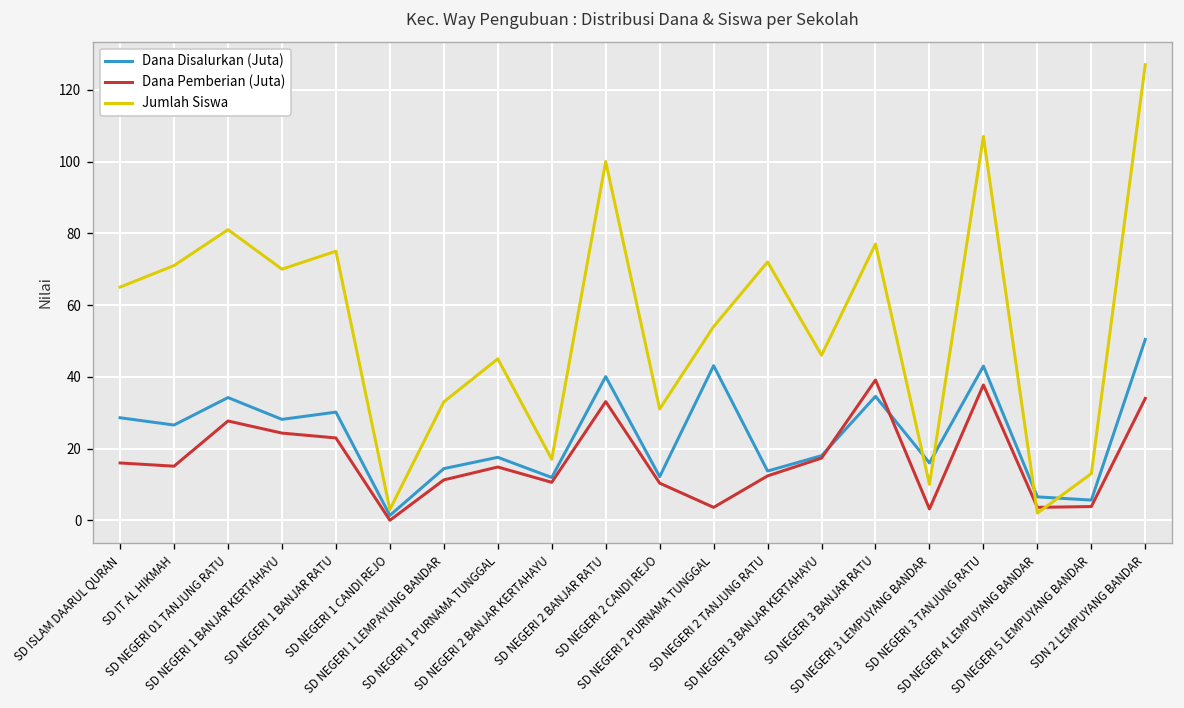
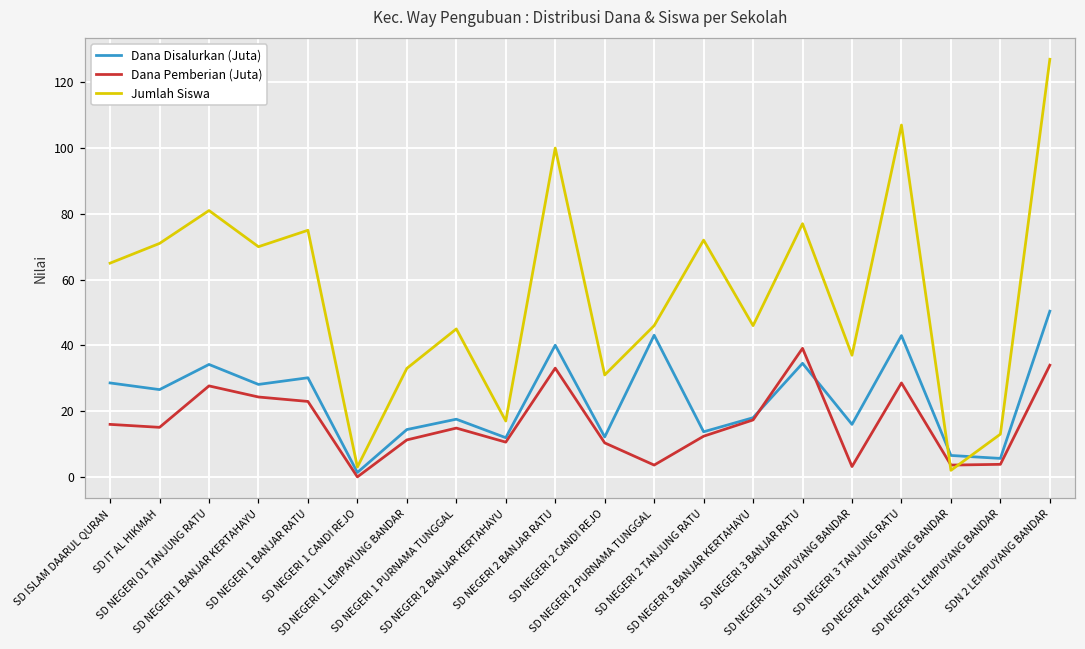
  {
    "Dana Disalurkan (Juta)": {
      "SD ISLAM DAARUL QURAN": 29,
      "SD IT AL HIKMAH": 27,
      "SD NEGERI 01 TANJUNG RATU": 34,
      "SD NEGERI 1 BANJAR KERTAHAYU": 28,
      "SD NEGERI 1 BANJAR RATU": 30,
      "SD NEGERI 1 CANDI REJO": 1,
      "SD NEGERI 1 LEMPAYUNG BANDAR": 14,
      "SD NEGERI 1 PURNAMA TUNGGAL": 18,
      "SD NEGERI 2 BANJAR KERTAHAYU": 12,
      "SD NEGERI 2 BANJAR RATU": 40,
      "SD NEGERI 2 CANDI REJO": 12,
      "SD NEGERI 2 PURNAMA TUNGGAL": 43,
      "SD NEGERI 2 TANJUNG RATU": 14,
      "SD NEGERI 3 BANJAR RATU": 35,
      "SD NEGERI 3 LEMPUYANG BANDAR": 16,
      "SD NEGERI 3 TANJUNG RATU": 43,
      "SD NEGERI 4 LEMPUYANG BANDAR": 7,
      "SD NEGERI 5 LEMPUYANG BANDAR": 6,
      "SDN 2 LEMPUYANG BANDAR": 50
    },
    "Dana Pemberian (Juta)": {
      "SD ISLAM DAARUL QURAN": 16,
      "SD IT AL HIKMAH": 15,
      "SD NEGERI 01 TANJUNG RATU": 28,
      "SD NEGERI 1 BANJAR KERTAHAYU": 24,
      "SD NEGERI 1 BANJAR RATU": 23,
      "SD NEGERI 1 CANDI REJO": 0,
      "SD NEGERI 1 LEMPAYUNG BANDAR": 11,
      "SD NEGERI 1 PURNAMA TUNGGAL": 15,
      "SD NEGERI 2 BANJAR KERTAHAYU": 11,
      "SD NEGERI 2 BANJAR RATU": 33,
      "SD NEGERI 2 CANDI REJO": 10,
      "SD NEGERI 2 PURNAMA TUNGGAL": 4,
      "SD NEGERI 2 TANJUNG RATU": 12,
      "SD NEGERI 3 BANJAR RATU": 39,
      "SD NEGERI 3 LEMPUYANG BANDAR": 3,
-     "SD NEGERI 3 TANJUNG RATU": 38,
+     "SD NEGERI 3 TANJUNG RATU": 29,
      "SD NEGERI 4 LEMPUYANG BANDAR": 4,
      "SD NEGERI 5 LEMPUYANG BANDAR": 4,
      "SDN 2 LEMPUYANG BANDAR": 34
    },
    "Jumlah Siswa": {
      "SD ISLAM DAARUL QURAN": 65,
      "SD IT AL HIKMAH": 71,
      "SD NEGERI 01 TANJUNG RATU": 81,
      "SD NEGERI 1 BANJAR KERTAHAYU": 70,
      "SD NEGERI 1 BANJAR RATU": 75,
      "SD NEGERI 1 CANDI REJO": 3,
      "SD NEGERI 1 LEMPAYUNG BANDAR": 33,
      "SD NEGERI 1 PURNAMA TUNGGAL": 45,
      "SD NEGERI 2 BANJAR KERTAHAYU": 17,
      "SD NEGERI 2 BANJAR RATU": 100,
      "SD NEGERI 2 CANDI REJO": 31,
-     "SD NEGERI 2 PURNAMA TUNGGAL": 54,
+     "SD NEGERI 2 PURNAMA TUNGGAL": 46,
      "SD NEGERI 2 TANJUNG RATU": 72,
      "SD NEGERI 3 BANJAR KERTAHAYU": 46,
      "SD NEGERI 3 BANJAR RATU": 77,
-     "SD NEGERI 3 LEMPUYANG BANDAR": 10,
+     "SD NEGERI 3 LEMPUYANG BANDAR": 37,
      "SD NEGERI 3 TANJUNG RATU": 107,
      "SD NEGERI 4 LEMPUYANG BANDAR": 2,
      "SD NEGERI 5 LEMPUYANG BANDAR": 13,
      "SDN 2 LEMPUYANG BANDAR": 127
    }
  }
